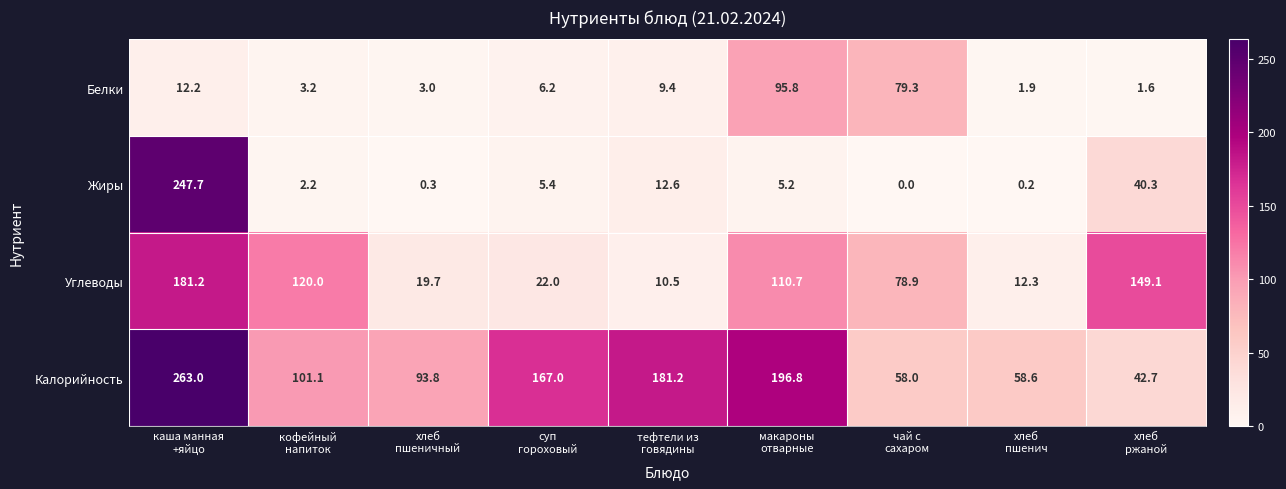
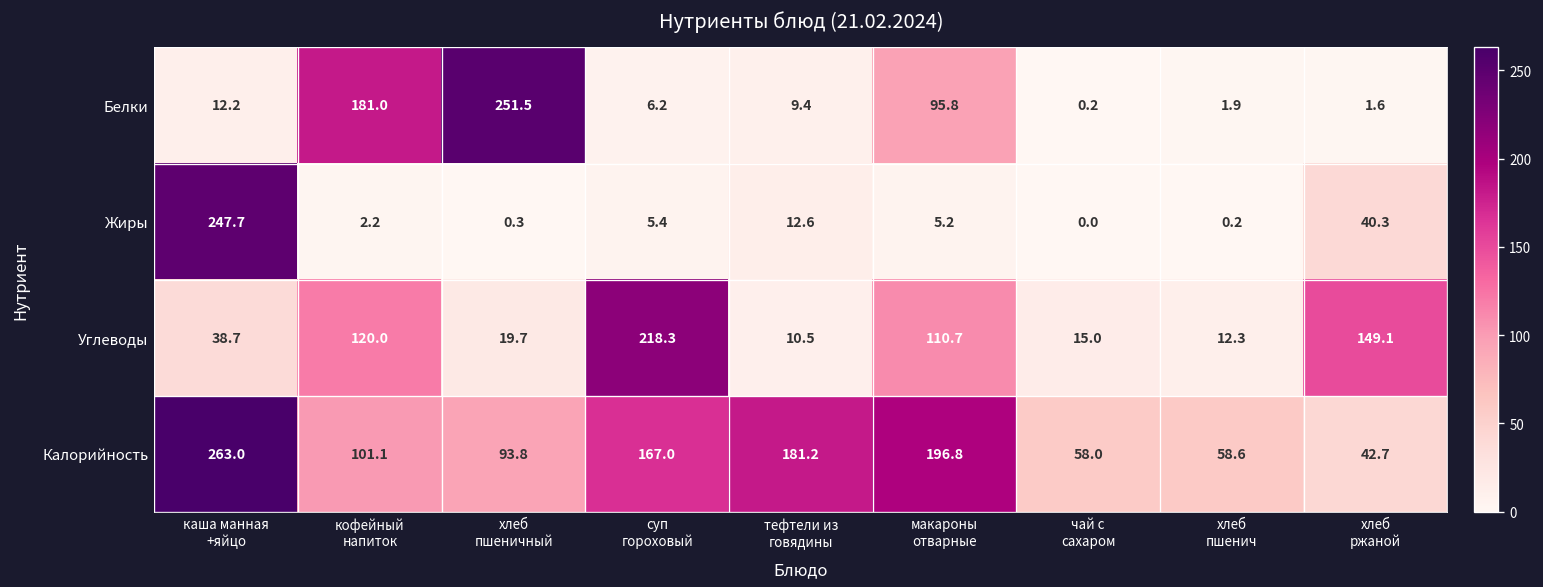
  {
    "Белки": {
      "каша манная +яйцо": 12.2,
-     "кофейный напиток": 3.2,
-     "хлеб пшеничный": 3.0,
+     "кофейный напиток": 181.0,
+     "хлеб пшеничный": 251.5,
      "суп гороховый": 6.2,
      "тефтели из говядины": 9.4,
      "макароны отварные": 95.8,
-     "чай с сахаром": 79.3,
+     "чай с сахаром": 0.2,
      "хлеб пшенич": 1.9,
      "хлеб ржаной": 1.6
    },
    "Жиры": {
      "каша манная +яйцо": 247.7,
      "кофейный напиток": 2.2,
      "хлеб пшеничный": 0.3,
      "суп гороховый": 5.4,
      "тефтели из говядины": 12.6,
      "макароны отварные": 5.2,
      "чай с сахаром": 0.0,
      "хлеб пшенич": 0.2,
      "хлеб ржаной": 40.3
    },
    "Углеводы": {
-     "каша манная +яйцо": 181.2,
+     "каша манная +яйцо": 38.7,
      "кофейный напиток": 120.0,
      "хлеб пшеничный": 19.7,
-     "суп гороховый": 22.0,
+     "суп гороховый": 218.3,
      "тефтели из говядины": 10.5,
      "макароны отварные": 110.7,
-     "чай с сахаром": 78.9,
+     "чай с сахаром": 15.0,
      "хлеб пшенич": 12.3,
      "хлеб ржаной": 149.1
    },
    "Калорийность": {
      "каша манная +яйцо": 263.0,
      "кофейный напиток": 101.1,
      "хлеб пшеничный": 93.8,
      "суп гороховый": 167.0,
      "тефтели из говядины": 181.2,
      "макароны отварные": 196.8,
      "чай с сахаром": 58.0,
      "хлеб пшенич": 58.6,
      "хлеб ржаной": 42.7
    }
  }
